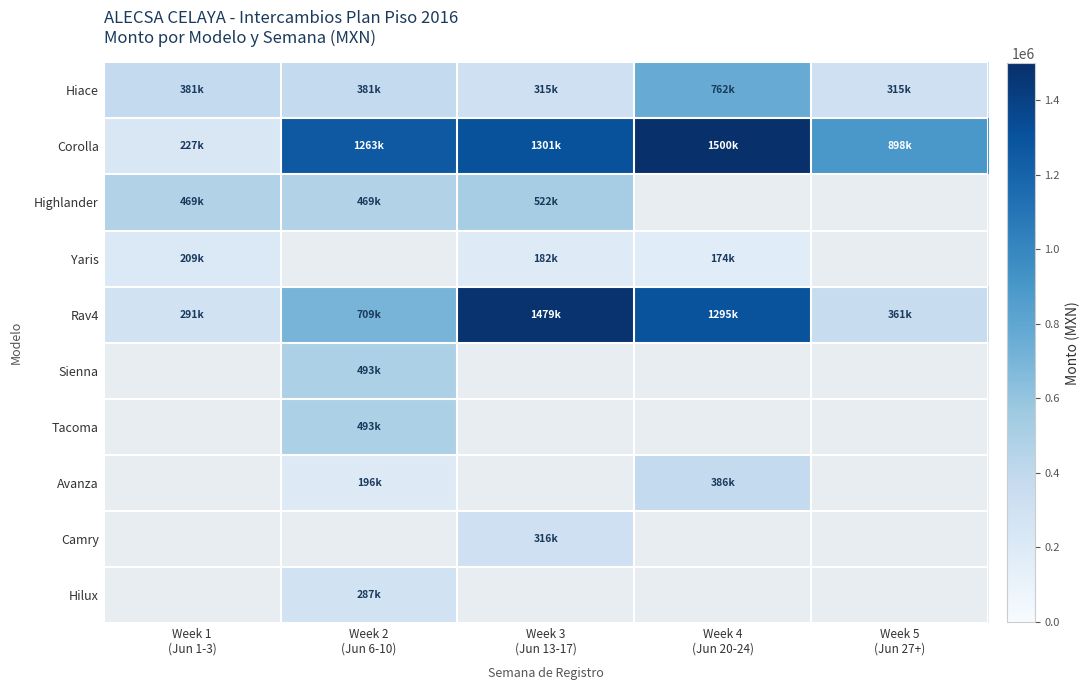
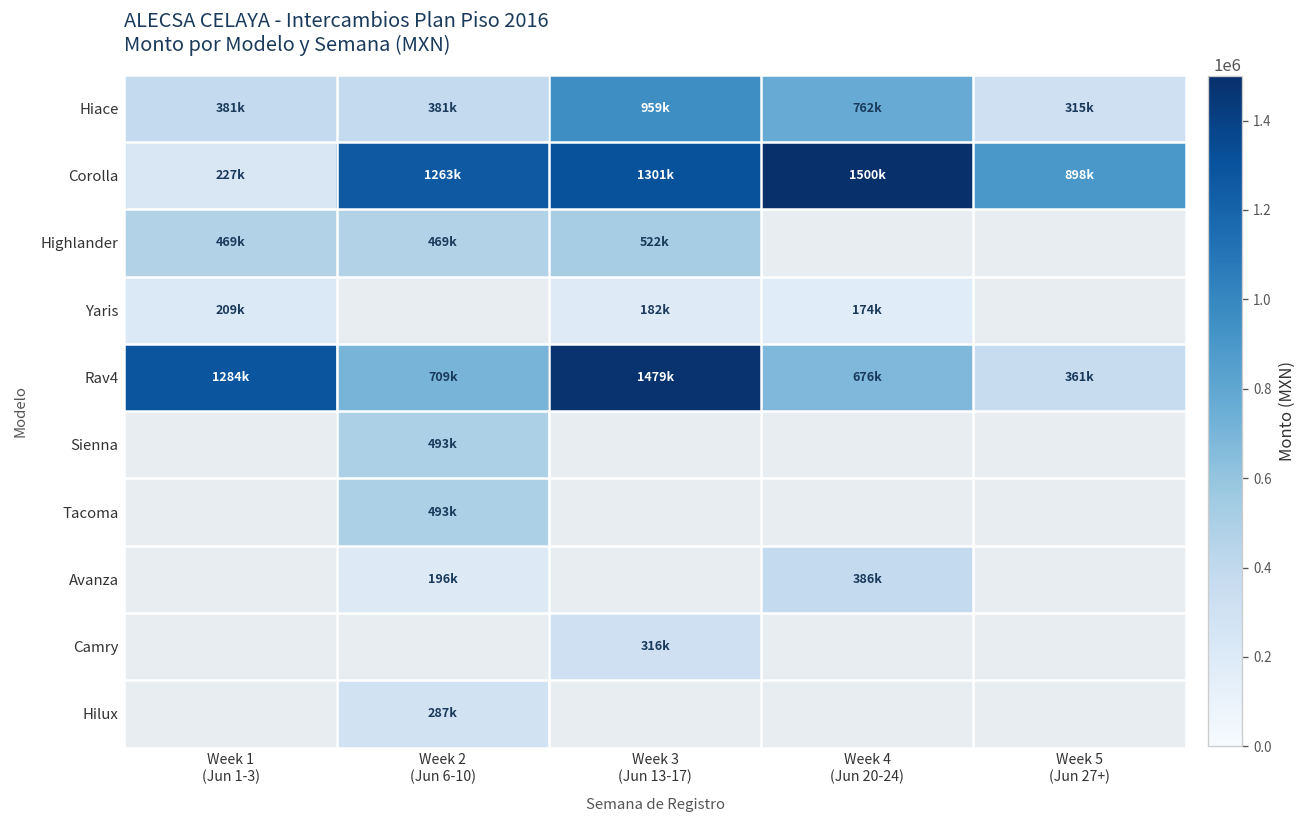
  {
    "Hiace": {
      "Week 1 (Jun 1-3)": "381k",
      "Week 2 (Jun 6-10)": "381k",
-     "Week 3 (Jun 13-17)": "315k",
+     "Week 3 (Jun 13-17)": "959k",
      "Week 4 (Jun 20-24)": "762k",
      "Week 5 (Jun 27+)": "315k"
    },
    "Corolla": {
      "Week 1 (Jun 1-3)": "227k",
      "Week 2 (Jun 6-10)": "1263k",
      "Week 3 (Jun 13-17)": "1301k",
      "Week 4 (Jun 20-24)": "1500k",
      "Week 5 (Jun 27+)": "898k"
    },
    "Highlander": {
      "Week 1 (Jun 1-3)": "469k",
      "Week 2 (Jun 6-10)": "469k",
      "Week 3 (Jun 13-17)": "522k"
    },
    "Yaris": {
      "Week 1 (Jun 1-3)": "209k",
      "Week 3 (Jun 13-17)": "182k",
      "Week 4 (Jun 20-24)": "174k"
    },
    "Rav4": {
-     "Week 1 (Jun 1-3)": "291k",
+     "Week 1 (Jun 1-3)": "1284k",
      "Week 2 (Jun 6-10)": "709k",
      "Week 3 (Jun 13-17)": "1479k",
-     "Week 4 (Jun 20-24)": "1295k",
+     "Week 4 (Jun 20-24)": "676k",
      "Week 5 (Jun 27+)": "361k"
    },
    "Sienna": {
      "Week 2 (Jun 6-10)": "493k"
    },
    "Tacoma": {
      "Week 2 (Jun 6-10)": "493k"
    },
    "Avanza": {
      "Week 2 (Jun 6-10)": "196k",
      "Week 4 (Jun 20-24)": "386k"
    },
    "Camry": {
      "Week 3 (Jun 13-17)": "316k"
    },
    "Hilux": {
      "Week 2 (Jun 6-10)": "287k"
    }
  }
